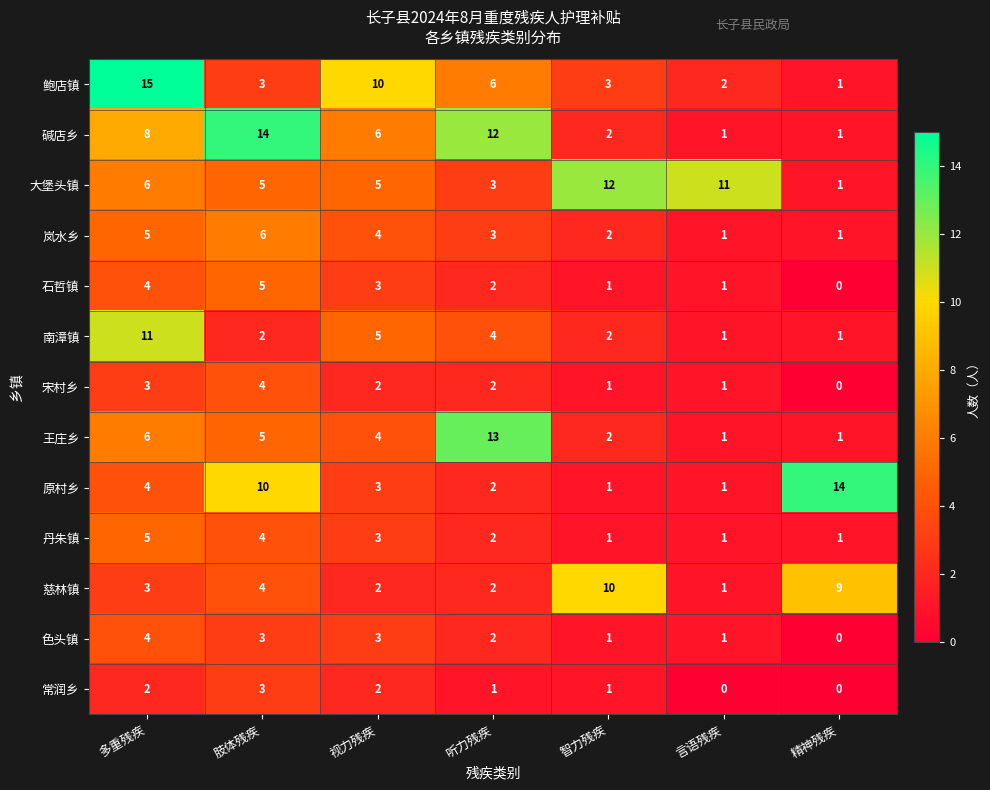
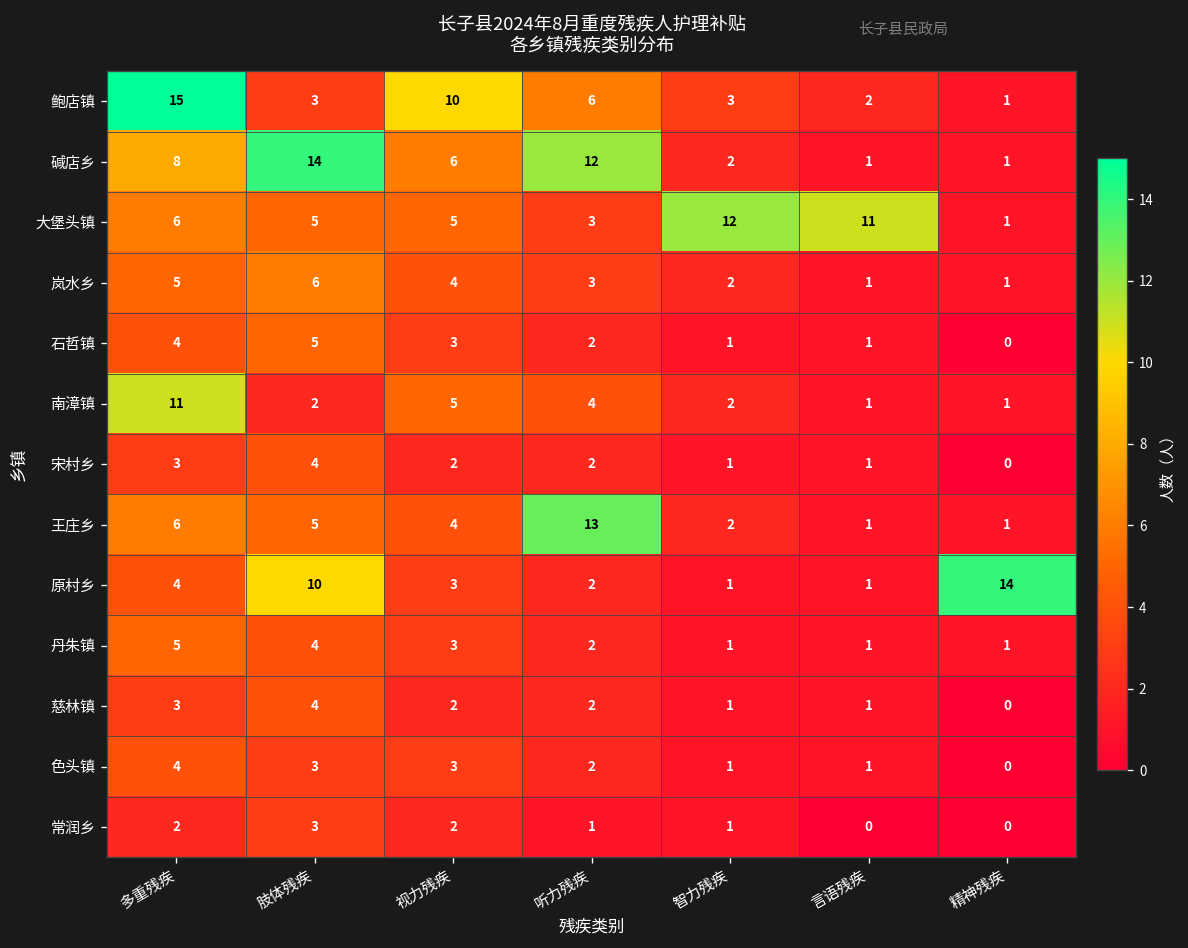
  {
    "鲍店镇": {
      "多重残疾": 15,
      "肢体残疾": 3,
      "视力残疾": 10,
      "听力残疾": 6,
      "智力残疾": 3,
      "言语残疾": 2,
      "精神残疾": 1
    },
    "碱店乡": {
      "多重残疾": 8,
      "肢体残疾": 14,
      "视力残疾": 6,
      "听力残疾": 12,
      "智力残疾": 2,
      "言语残疾": 1,
      "精神残疾": 1
    },
    "大堡头镇": {
      "多重残疾": 6,
      "肢体残疾": 5,
      "视力残疾": 5,
      "听力残疾": 3,
      "智力残疾": 12,
      "言语残疾": 11,
      "精神残疾": 1
    },
    "岚水乡": {
      "多重残疾": 5,
      "肢体残疾": 6,
      "视力残疾": 4,
      "听力残疾": 3,
      "智力残疾": 2,
      "言语残疾": 1,
      "精神残疾": 1
    },
    "石哲镇": {
      "多重残疾": 4,
      "肢体残疾": 5,
      "视力残疾": 3,
      "听力残疾": 2,
      "智力残疾": 1,
      "言语残疾": 1,
      "精神残疾": 0
    },
    "南漳镇": {
      "多重残疾": 11,
      "肢体残疾": 2,
      "视力残疾": 5,
      "听力残疾": 4,
      "智力残疾": 2,
      "言语残疾": 1,
      "精神残疾": 1
    },
    "宋村乡": {
      "多重残疾": 3,
      "肢体残疾": 4,
      "视力残疾": 2,
      "听力残疾": 2,
      "智力残疾": 1,
      "言语残疾": 1,
      "精神残疾": 0
    },
    "王庄乡": {
      "多重残疾": 6,
      "肢体残疾": 5,
      "视力残疾": 4,
      "听力残疾": 13,
      "智力残疾": 2,
      "言语残疾": 1,
      "精神残疾": 1
    },
    "原村乡": {
      "多重残疾": 4,
      "肢体残疾": 10,
      "视力残疾": 3,
      "听力残疾": 2,
      "智力残疾": 1,
      "言语残疾": 1,
      "精神残疾": 14
    },
    "丹朱镇": {
      "多重残疾": 5,
      "肢体残疾": 4,
      "视力残疾": 3,
      "听力残疾": 2,
      "智力残疾": 1,
      "言语残疾": 1,
      "精神残疾": 1
    },
    "慈林镇": {
      "多重残疾": 3,
      "肢体残疾": 4,
      "视力残疾": 2,
      "听力残疾": 2,
-     "智力残疾": 10,
+     "智力残疾": 1,
      "言语残疾": 1,
-     "精神残疾": 9
+     "精神残疾": 0
    },
    "色头镇": {
      "多重残疾": 4,
      "肢体残疾": 3,
      "视力残疾": 3,
      "听力残疾": 2,
      "智力残疾": 1,
      "言语残疾": 1,
      "精神残疾": 0
    },
    "常润乡": {
      "多重残疾": 2,
      "肢体残疾": 3,
      "视力残疾": 2,
      "听力残疾": 1,
      "智力残疾": 1,
      "言语残疾": 0,
      "精神残疾": 0
    }
  }
